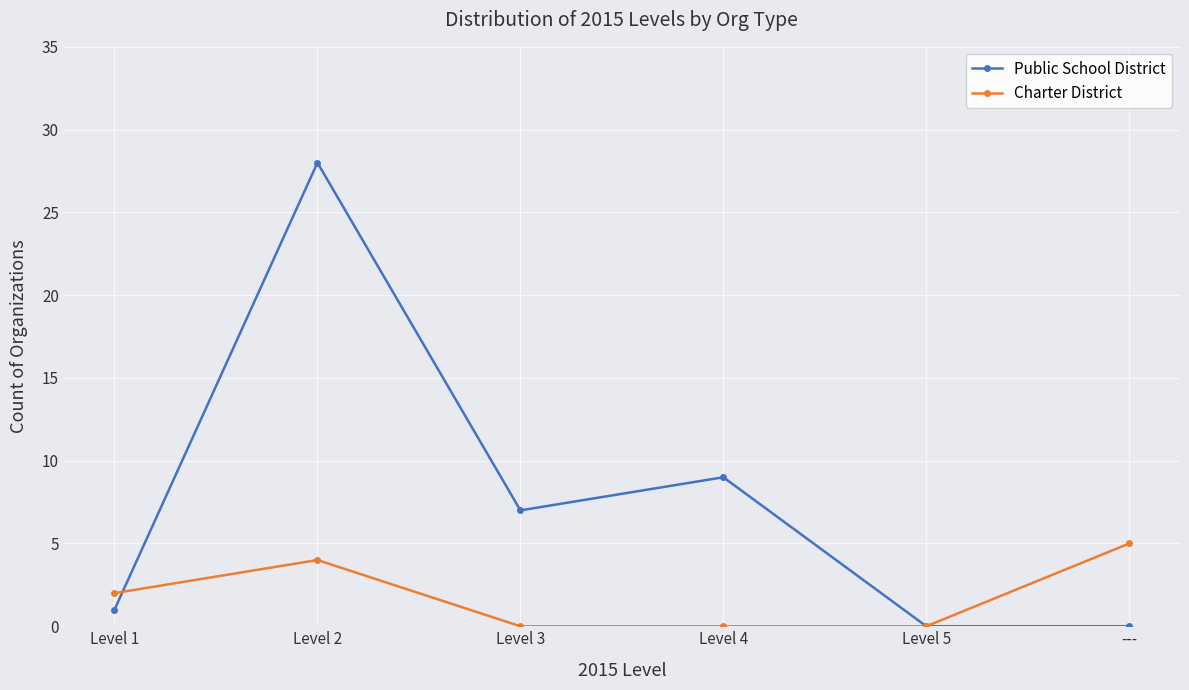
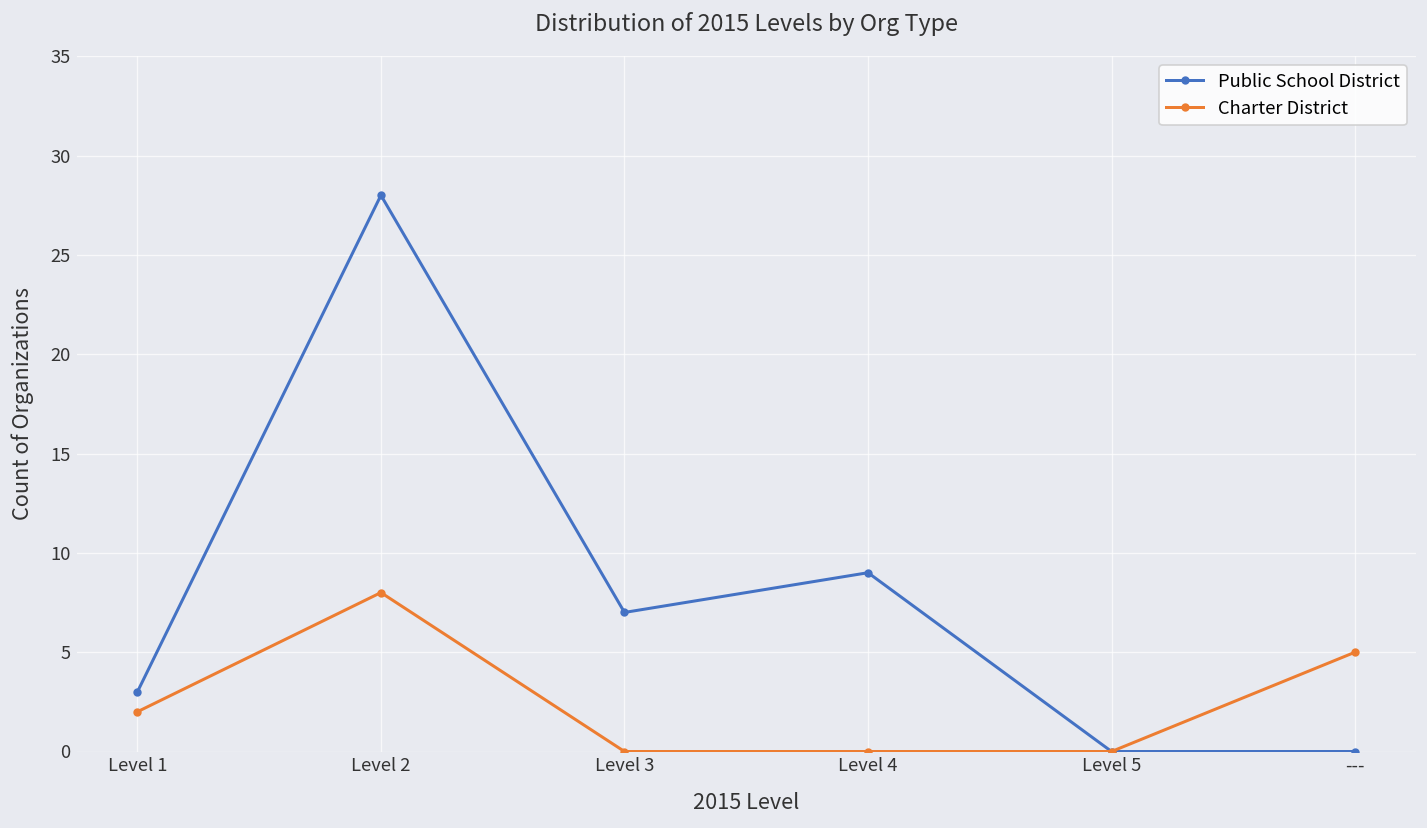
  {
    "Public School District": {
-     "Level 1": 1,
+     "Level 1": 3,
      "Level 2": 28,
      "Level 3": 7,
      "Level 4": 9,
      "---": 0
    },
    "Charter District": {
      "Level 1": 2,
-     "Level 2": 4,
+     "Level 2": 8,
      "Level 3": 0,
      "Level 4": 0,
      "---": 5
    }
  }
